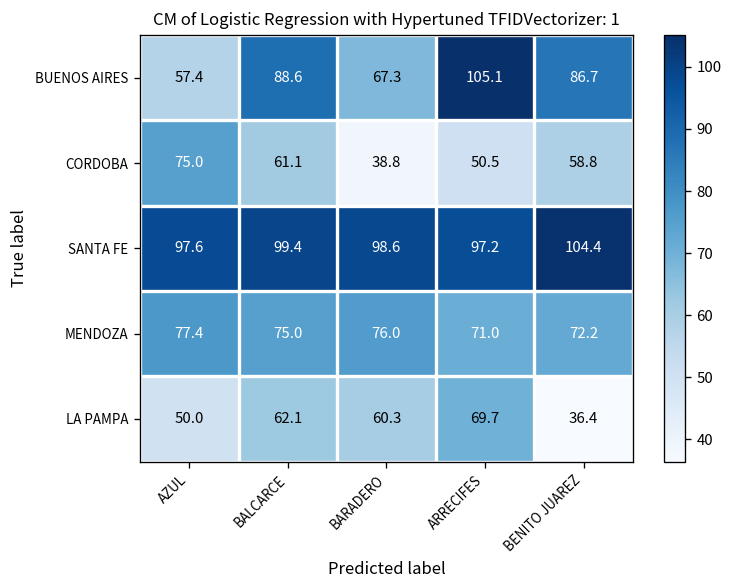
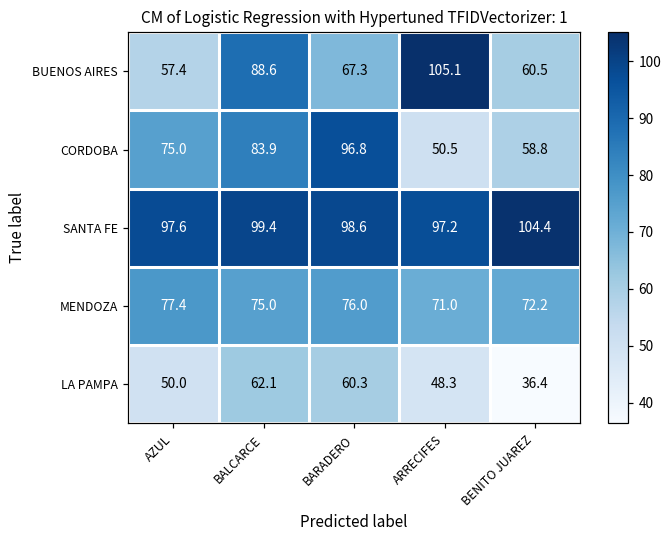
  {
    "BUENOS AIRES": {
      "AZUL": 57.4,
      "BALCARCE": 88.6,
      "BARADERO": 67.3,
      "ARRECIFES": 105.1,
-     "BENITO JUAREZ": 86.7
+     "BENITO JUAREZ": 60.5
    },
    "CORDOBA": {
      "AZUL": 75.0,
-     "BALCARCE": 61.1,
-     "BARADERO": 38.8,
+     "BALCARCE": 83.9,
+     "BARADERO": 96.8,
      "ARRECIFES": 50.5,
      "BENITO JUAREZ": 58.8
    },
    "SANTA FE": {
      "AZUL": 97.6,
      "BALCARCE": 99.4,
      "BARADERO": 98.6,
      "ARRECIFES": 97.2,
      "BENITO JUAREZ": 104.4
    },
    "MENDOZA": {
      "AZUL": 77.4,
      "BALCARCE": 75.0,
      "BARADERO": 76.0,
      "ARRECIFES": 71.0,
      "BENITO JUAREZ": 72.2
    },
    "LA PAMPA": {
      "AZUL": 50.0,
      "BALCARCE": 62.1,
      "BARADERO": 60.3,
-     "ARRECIFES": 69.7,
+     "ARRECIFES": 48.3,
      "BENITO JUAREZ": 36.4
    }
  }
